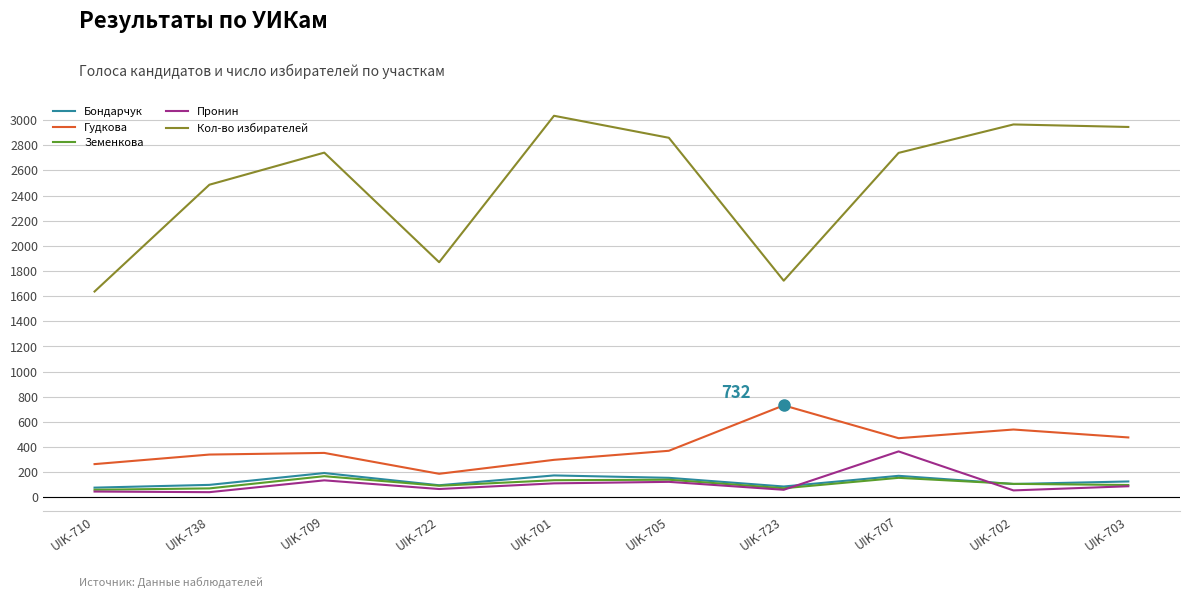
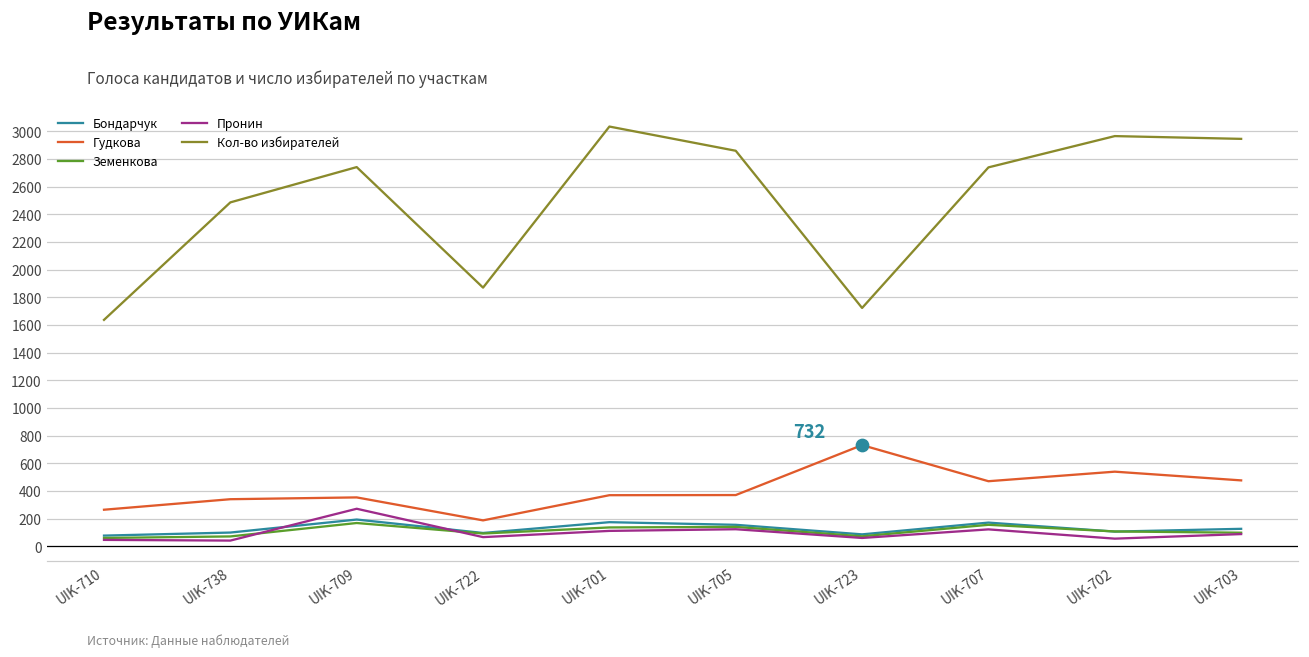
  {
    "Гудкова": {
      "UIK-710": 270,
      "UIK-738": 340,
      "UIK-709": 350,
      "UIK-722": 190,
-     "UIK-701": 300,
+     "UIK-701": 370,
      "UIK-705": 370,
      "UIK-707": 470,
      "UIK-702": 540,
      "UIK-703": 480
    },
    "Пронин": {
      "UIK-738": 40,
-     "UIK-709": 140,
+     "UIK-709": 270,
      "UIK-722": 70,
      "UIK-701": 110,
-     "UIK-707": 370,
+     "UIK-707": 120,
      "UIK-702": 60
    }
  }
